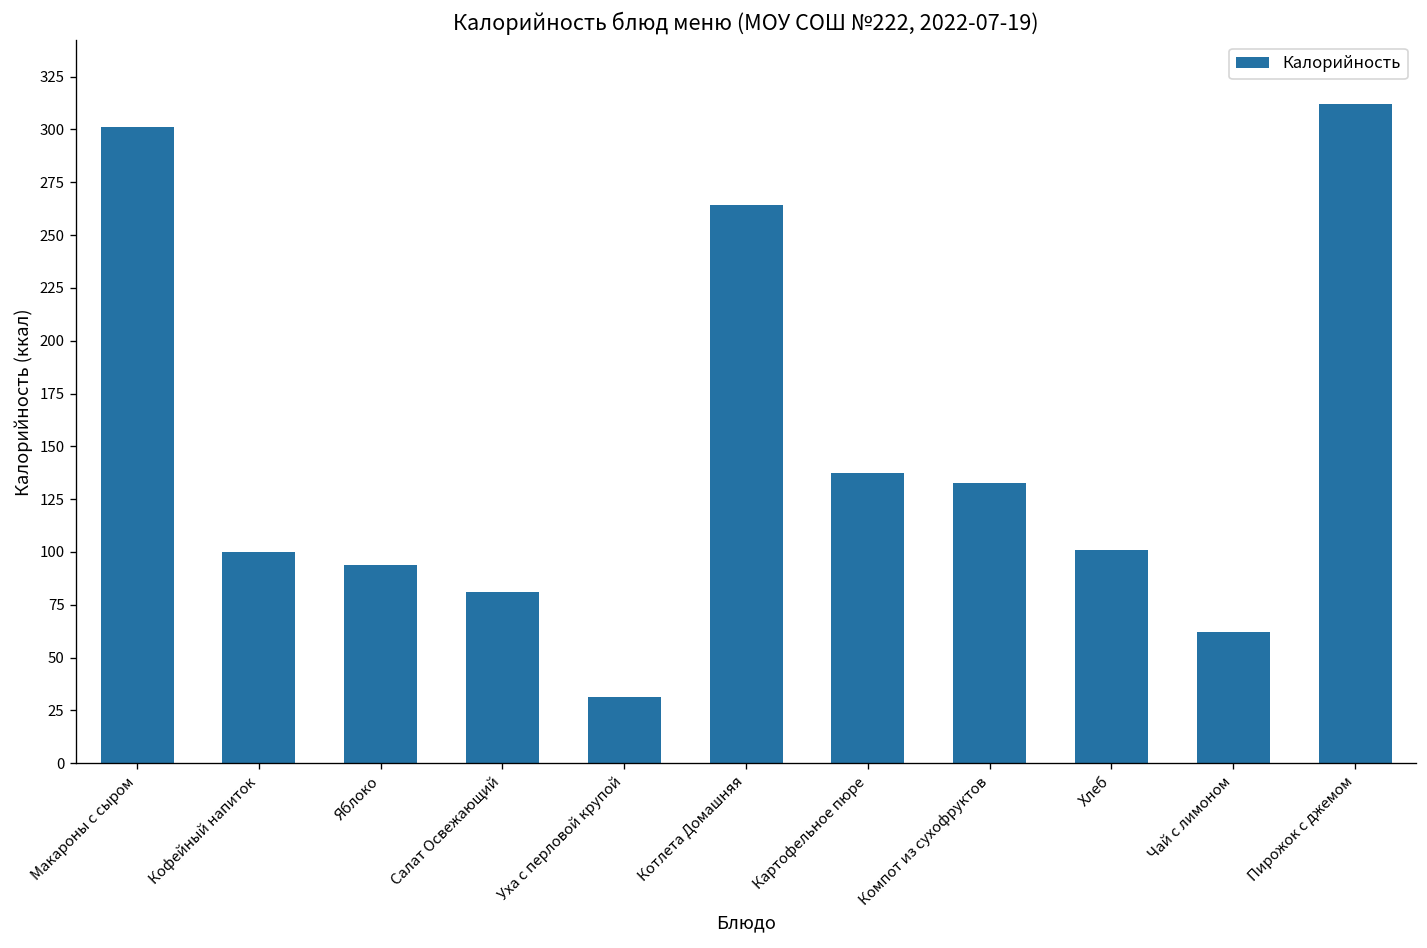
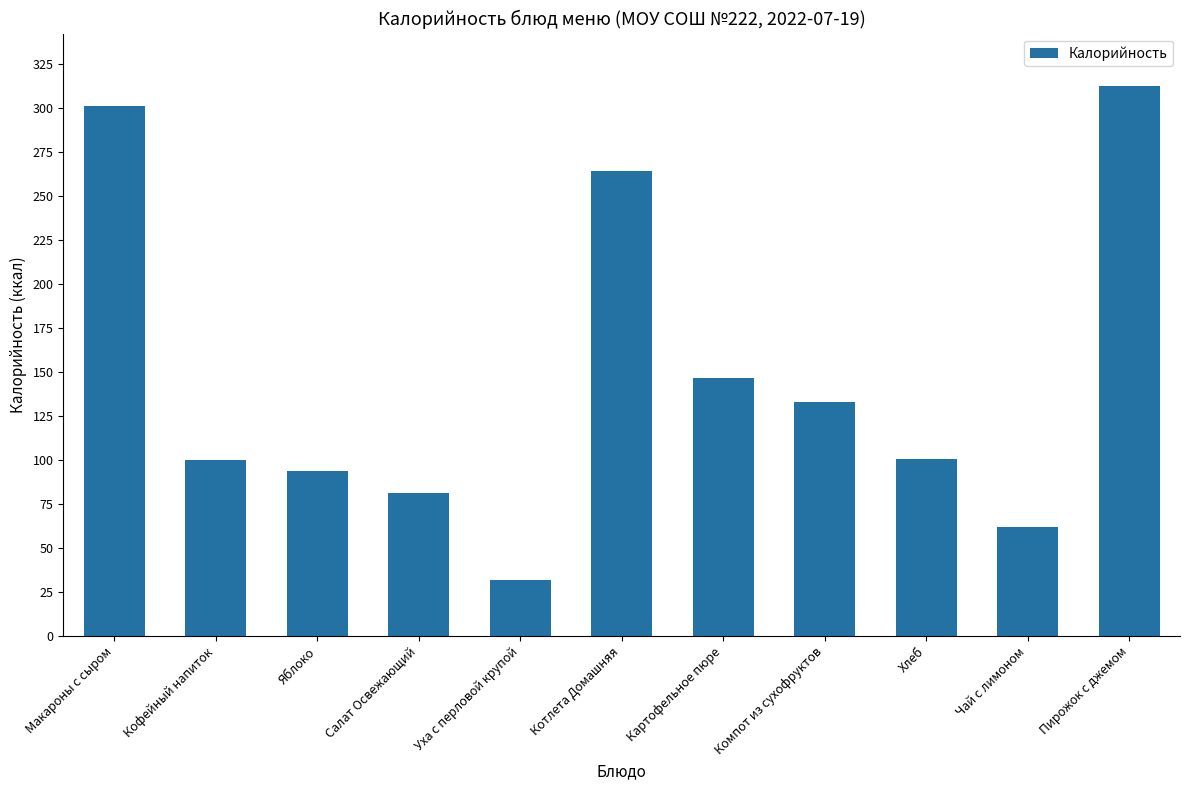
  {
    "Макароны с сыром": 301,
    "Кофейный напиток": 100,
    "Яблоко": 94,
    "Салат Освежающий": 81,
    "Уха с перловой крупой": 32,
    "Котлета Домашняя": 264,
-   "Картофельное пюре": 137,
+   "Картофельное пюре": 147,
    "Компот из сухофруктов": 133,
    "Хлеб": 101,
    "Чай с лимоном": 62,
    "Пирожок с джемом": 312
  }
